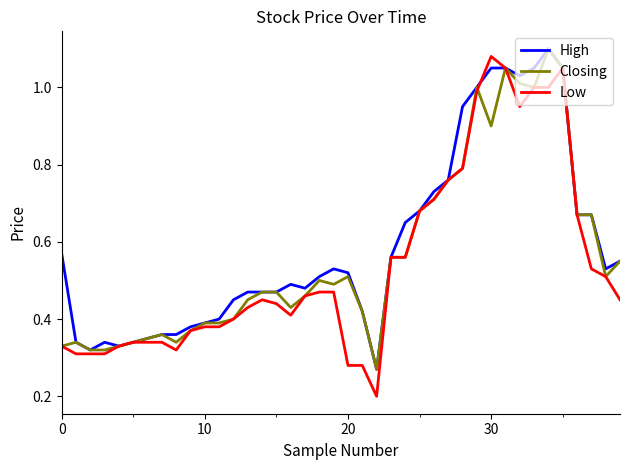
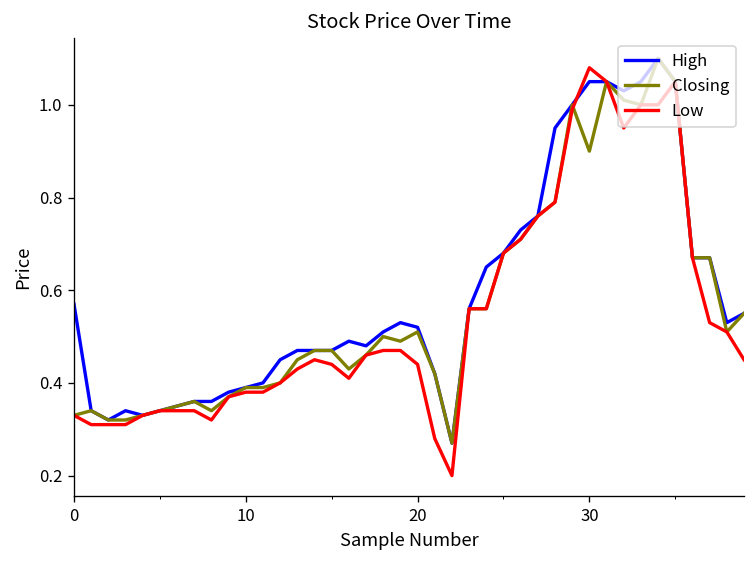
  {
    "High": {
      "0": 0.57,
      "20": 0.52,
      "30": 1.05
    },
    "Closing": {
      "20": 0.51,
      "30": 0.90
    },
    "Low": {
      "10": 0.38,
-     "20": 0.28,
+     "20": 0.44,
      "30": 1.08
    }
  }
